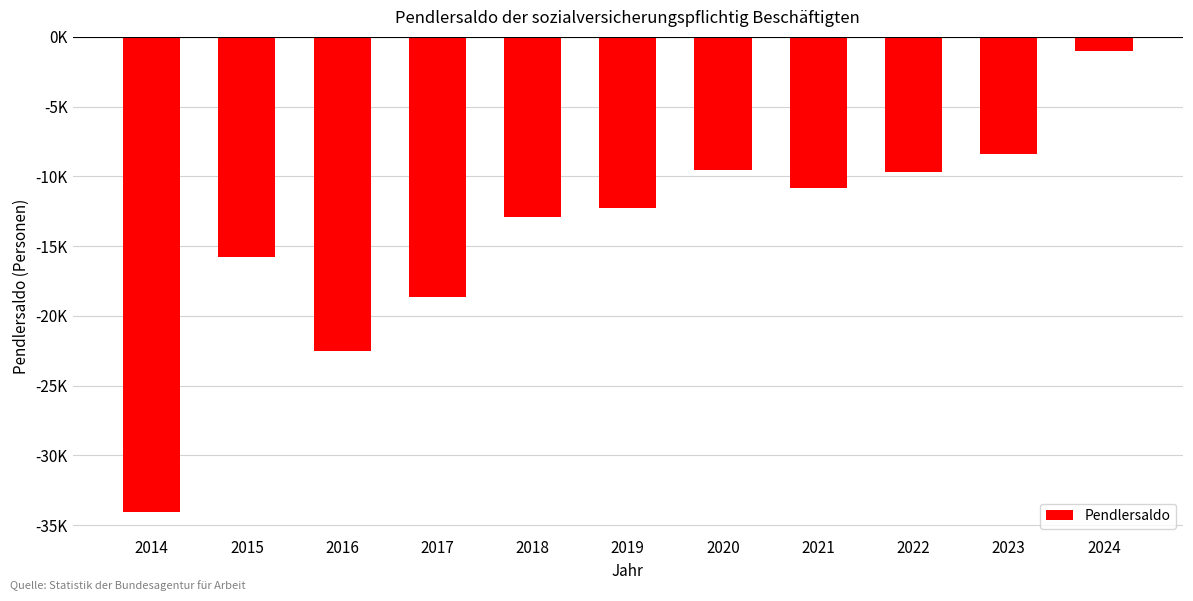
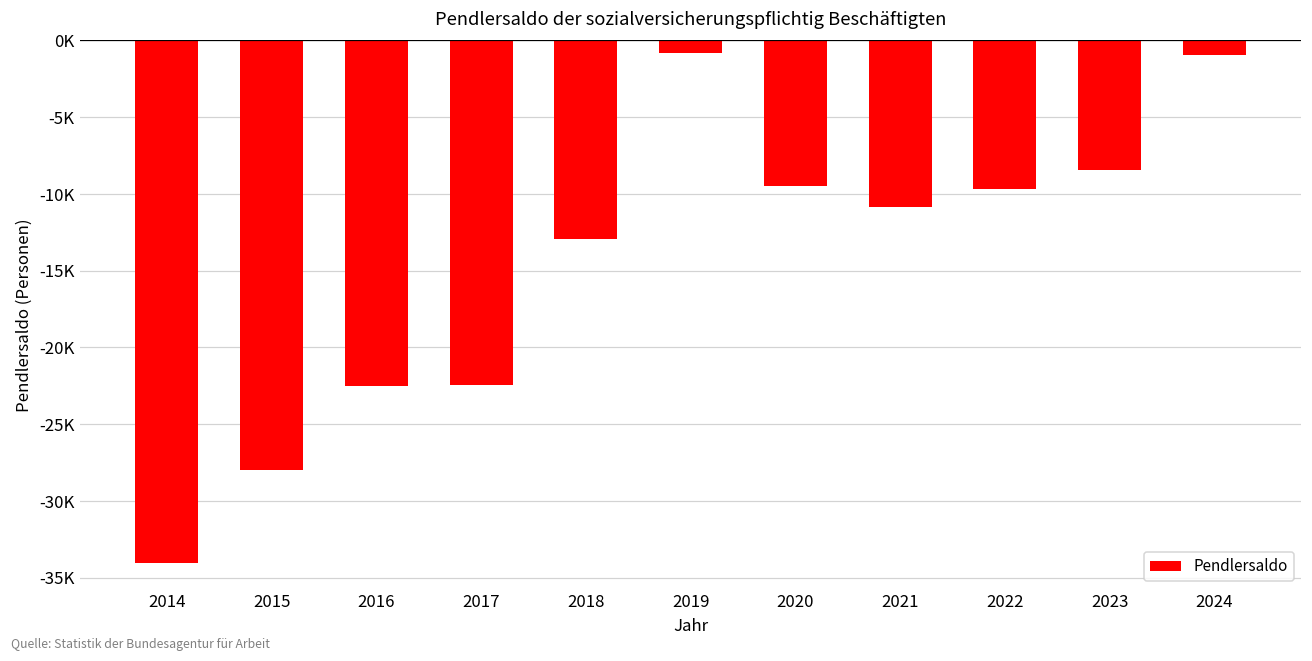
  {
    "2014": -34000,
-   "2015": -15800,
+   "2015": -28000,
    "2016": -22500,
-   "2017": -18600,
+   "2017": -22400,
    "2018": -12900,
-   "2019": -12300,
+   "2019": -800,
    "2020": -9500,
    "2021": -10800,
    "2022": -9700,
    "2023": -8400,
    "2024": -1000
  }
